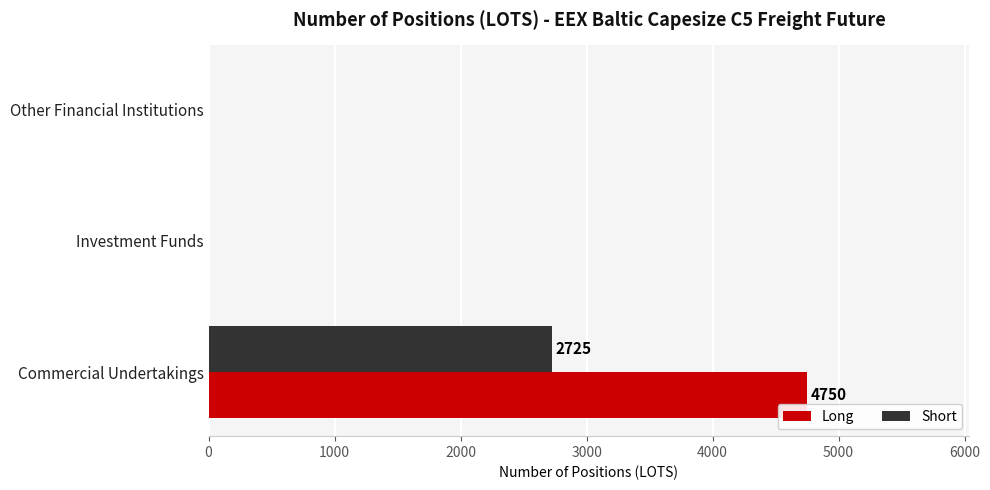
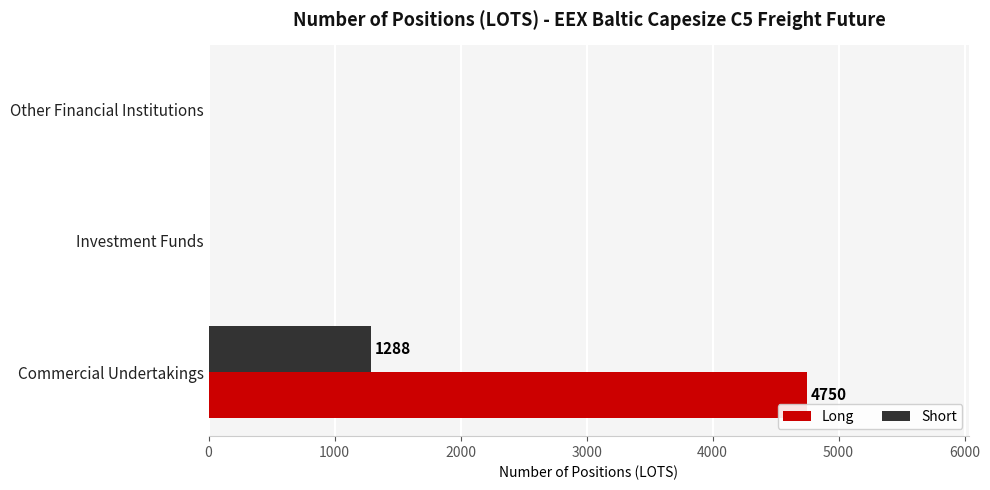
  {
    "Long": {
      "Commercial Undertakings": 4750
    },
    "Short": {
-     "Commercial Undertakings": 2725
+     "Commercial Undertakings": 1288
    }
  }
